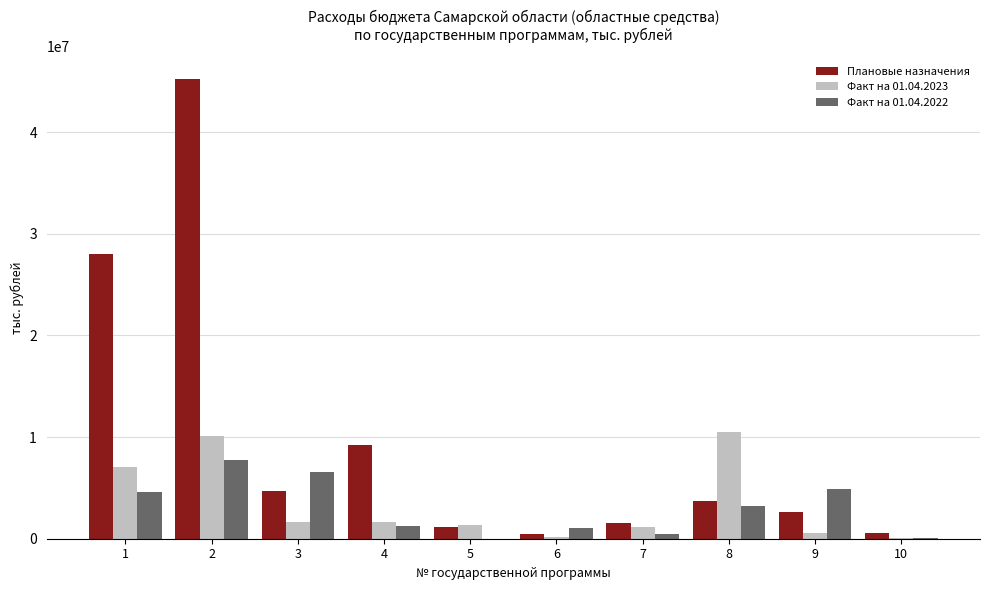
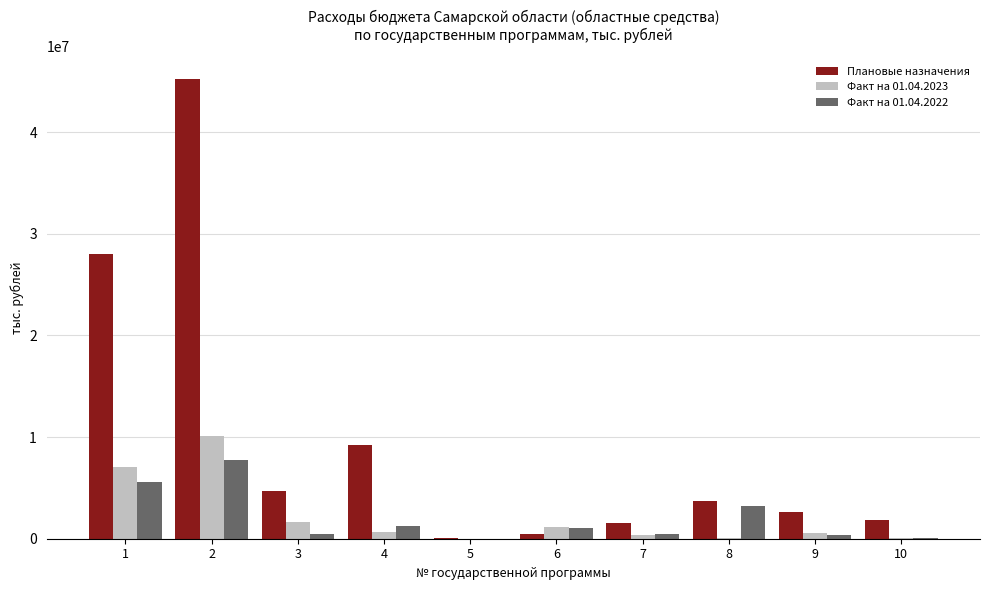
  {
    "Плановые назначения": {
      "1": 28000000,
      "2": 45200000,
      "3": 4700000,
      "4": 9200000,
-     "5": 1100000,
+     "5": 100000,
      "6": 500000,
      "7": 1600000,
      "8": 3700000,
      "9": 2600000,
-     "10": 600000
+     "10": 1800000
    },
    "Факт на 01.04.2023": {
      "1": 7100000,
      "2": 10100000,
      "3": 1700000,
-     "4": 1700000,
-     "5": 1300000,
-     "6": 200000,
-     "7": 1200000,
-     "8": 10500000,
+     "4": 700000,
+     "5": 0,
+     "6": 1100000,
+     "7": 400000,
+     "8": 100000,
      "9": 600000
    },
    "Факт на 01.04.2022": {
-     "1": 4600000,
+     "1": 5600000,
      "2": 7800000,
-     "3": 6600000,
+     "3": 400000,
      "4": 1300000,
      "6": 1100000,
      "7": 500000,
      "8": 3300000,
-     "9": 4900000
+     "9": 400000
    }
  }
